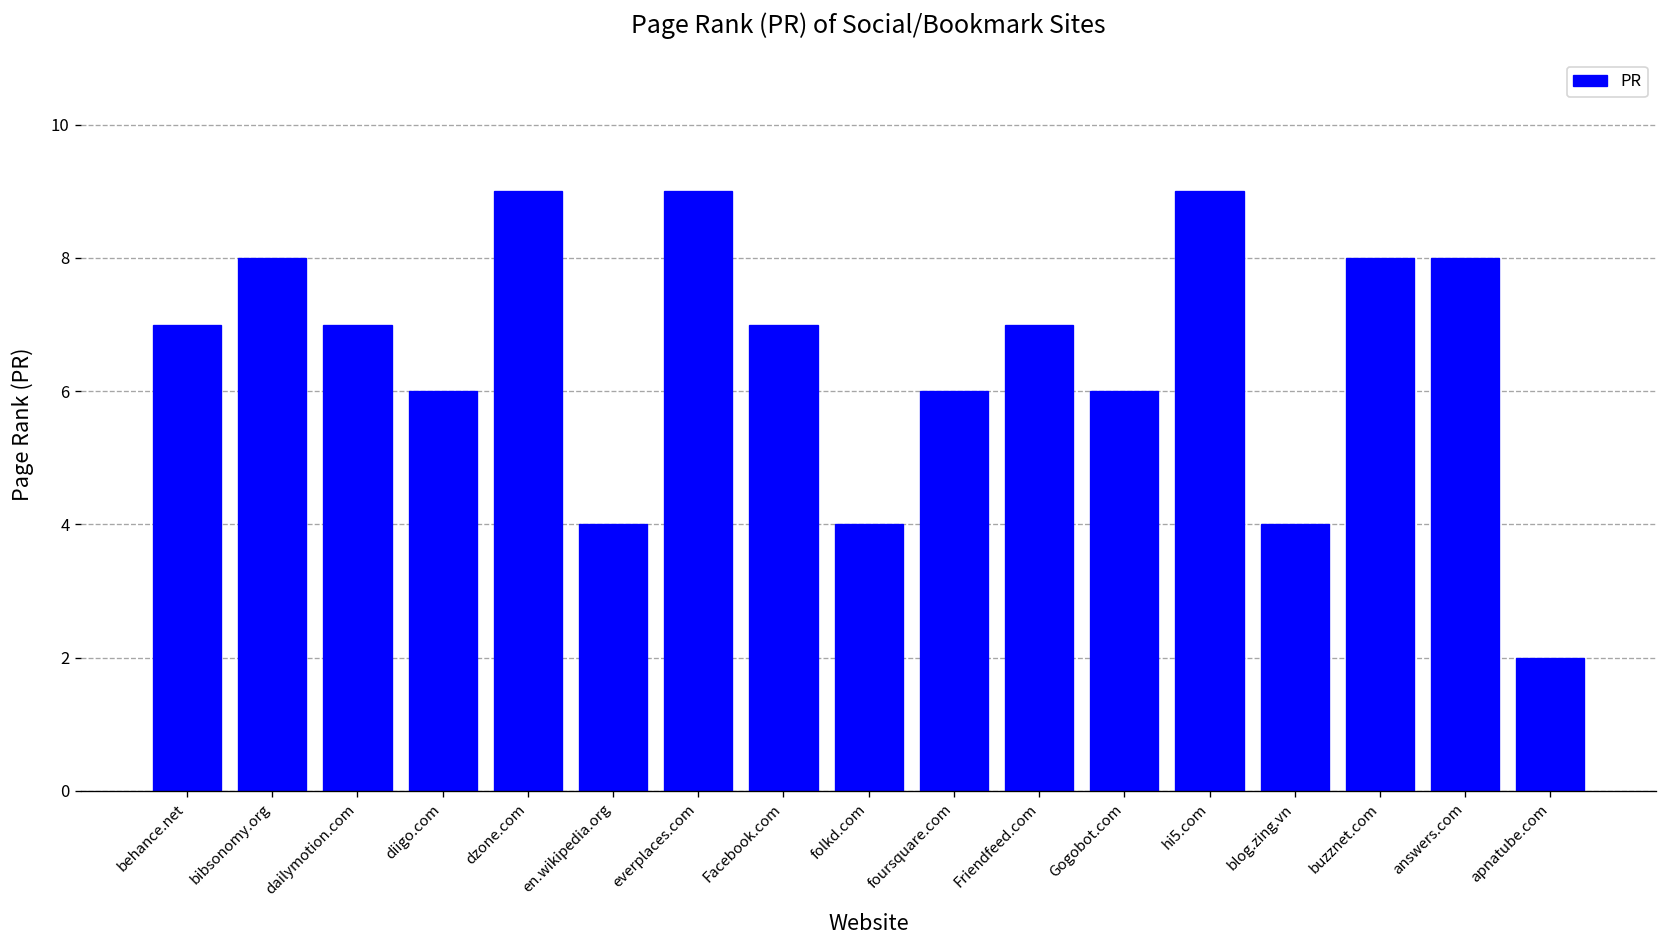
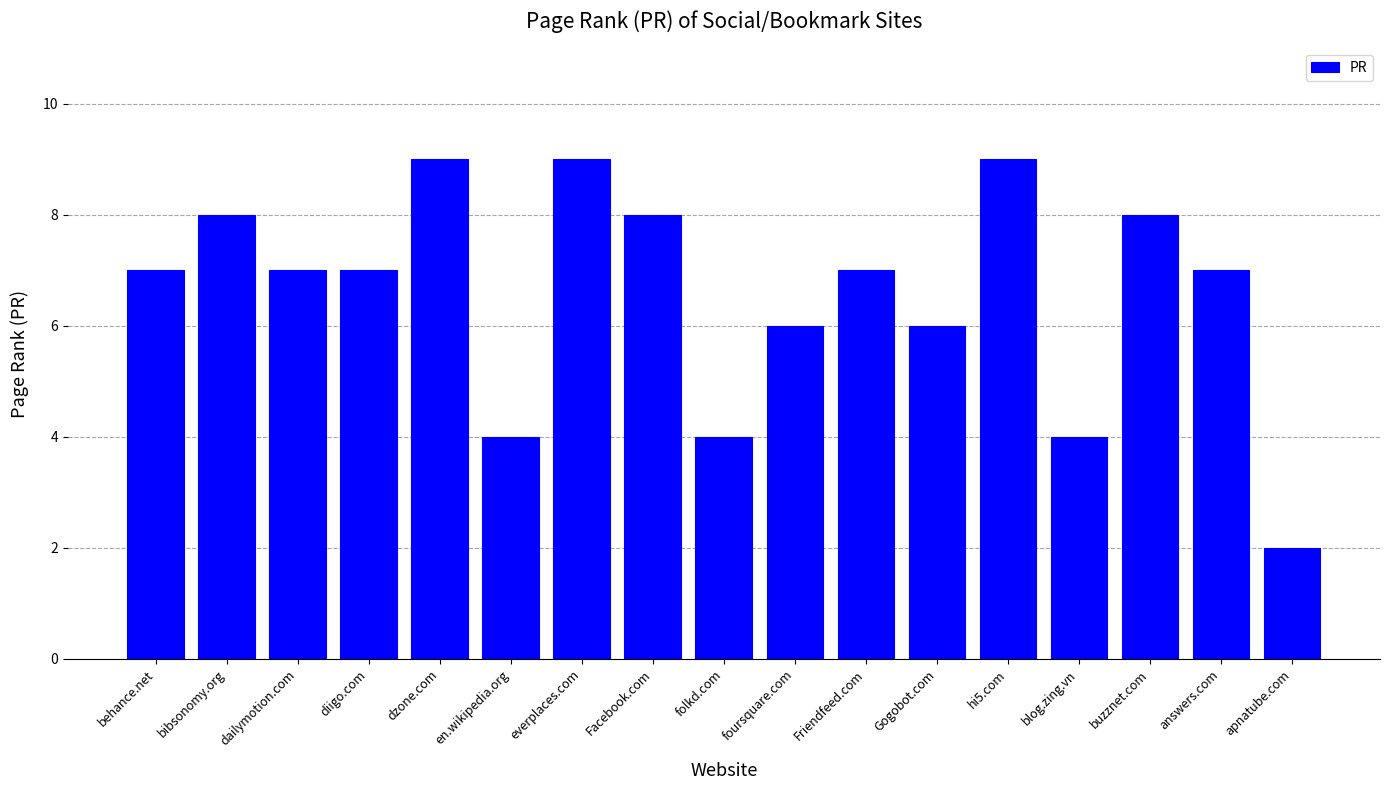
  {
    "behance.net": 7,
    "bibsonomy.org": 8,
    "dailymotion.com": 7,
-   "diigo.com": 6,
+   "diigo.com": 7,
    "dzone.com": 9,
    "en.wikipedia.org": 4,
    "everplaces.com": 9,
-   "Facebook.com": 7,
+   "Facebook.com": 8,
    "folkd.com": 4,
    "foursquare.com": 6,
    "Friendfeed.com": 7,
    "Gogobot.com": 6,
    "hi5.com": 9,
    "blog.zing.vn": 4,
    "buzznet.com": 8,
-   "answers.com": 8,
+   "answers.com": 7,
    "apnatube.com": 2
  }
